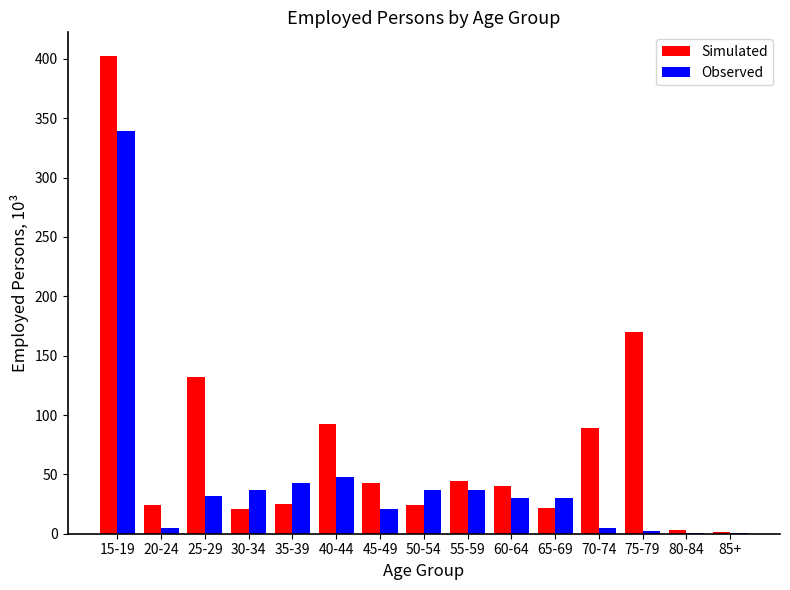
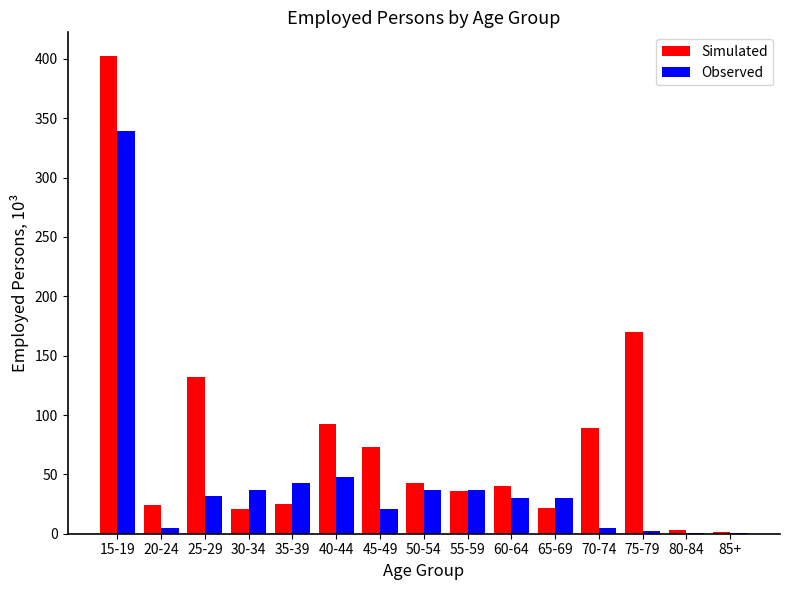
  {
    "Simulated": {
      "15-19": 402,
      "20-24": 24,
      "25-29": 132,
      "30-34": 21,
      "35-39": 25,
      "40-44": 93,
-     "45-49": 43,
-     "50-54": 24,
-     "55-59": 44,
+     "45-49": 73,
+     "50-54": 42,
+     "55-59": 36,
      "60-64": 40,
      "65-69": 21,
      "70-74": 89,
      "75-79": 170,
      "80-84": 3
    },
    "Observed": {
      "15-19": 339,
      "20-24": 5,
      "25-29": 32,
      "30-34": 36,
      "35-39": 42,
      "40-44": 48,
      "45-49": 21,
      "50-54": 37,
      "55-59": 37,
      "60-64": 30,
      "65-69": 30,
      "70-74": 5
    }
  }
